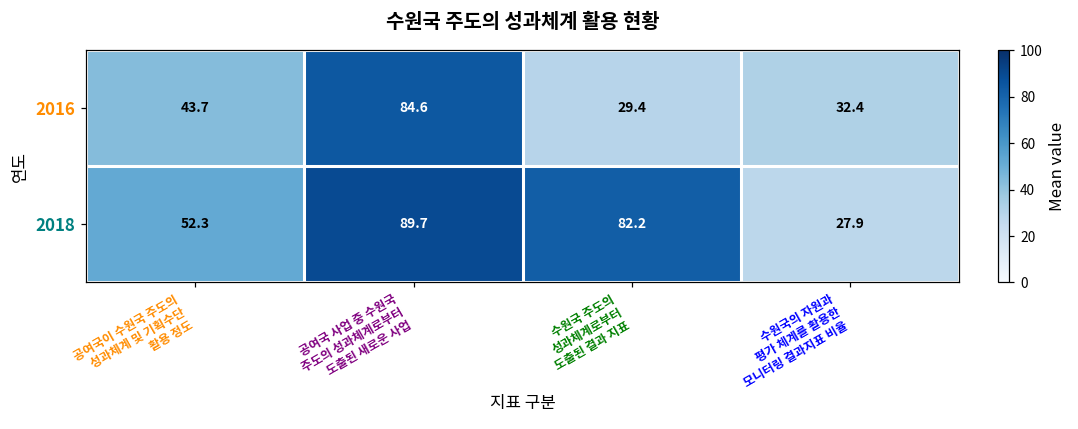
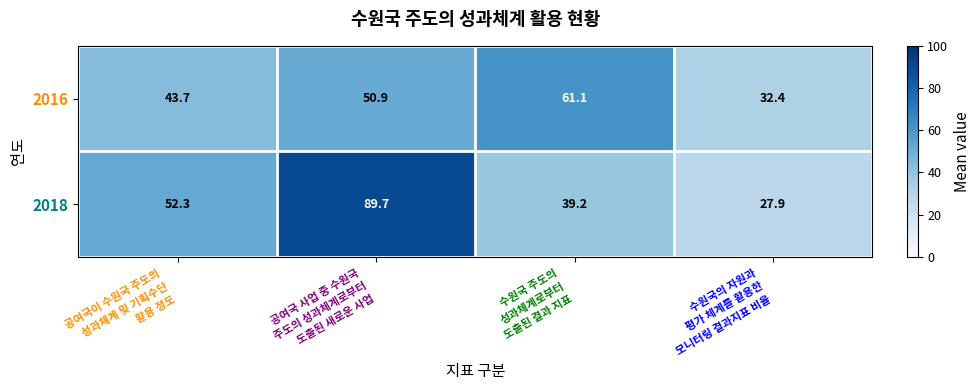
  {
    "2016": {
      "공여국이 수원국 주도의 성과체계 및 기획수단 활용 정도": 43.7,
-     "공여국 사업 중 수원국 주도의 성과체계로부터 도출된 새로운 사업": 84.6,
-     "수원국 주도의 성과체계로부터 도출된 결과 지표": 29.4,
+     "공여국 사업 중 수원국 주도의 성과체계로부터 도출된 새로운 사업": 50.9,
+     "수원국 주도의 성과체계로부터 도출된 결과 지표": 61.1,
      "수원국의 자원과 평가 체계를 활용한 모니터링 결과지표 비율": 32.4
    },
    "2018": {
      "공여국이 수원국 주도의 성과체계 및 기획수단 활용 정도": 52.3,
      "공여국 사업 중 수원국 주도의 성과체계로부터 도출된 새로운 사업": 89.7,
-     "수원국 주도의 성과체계로부터 도출된 결과 지표": 82.2,
+     "수원국 주도의 성과체계로부터 도출된 결과 지표": 39.2,
      "수원국의 자원과 평가 체계를 활용한 모니터링 결과지표 비율": 27.9
    }
  }
